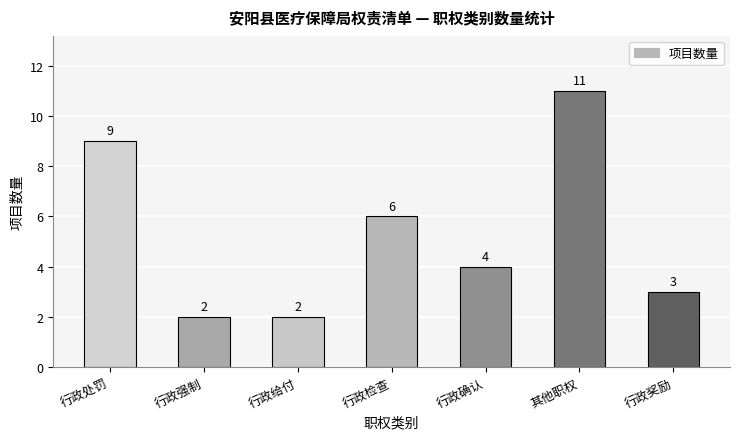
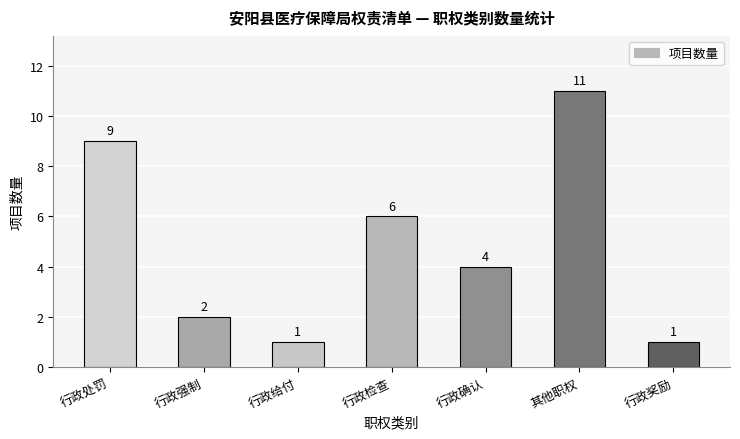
  {
    "行政处罚": 9,
    "行政强制": 2,
-   "行政给付": 2,
+   "行政给付": 1,
    "行政检查": 6,
    "行政确认": 4,
    "其他职权": 11,
-   "行政奖励": 3
+   "行政奖励": 1
  }
